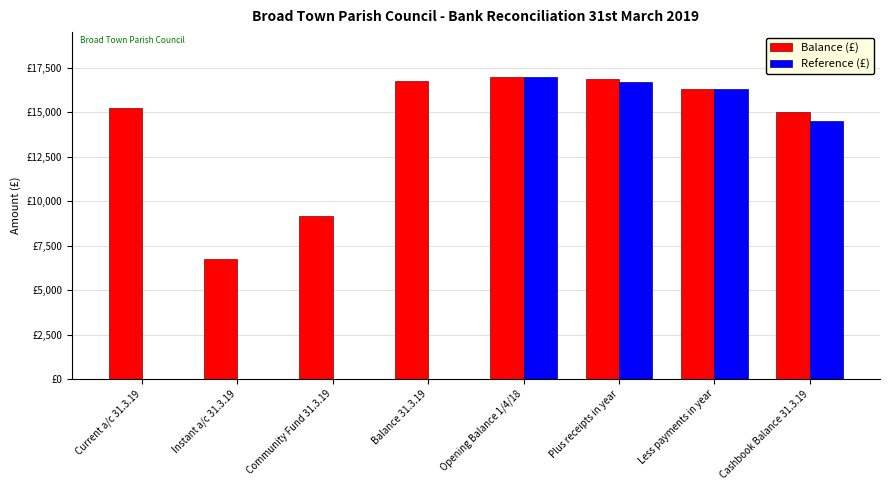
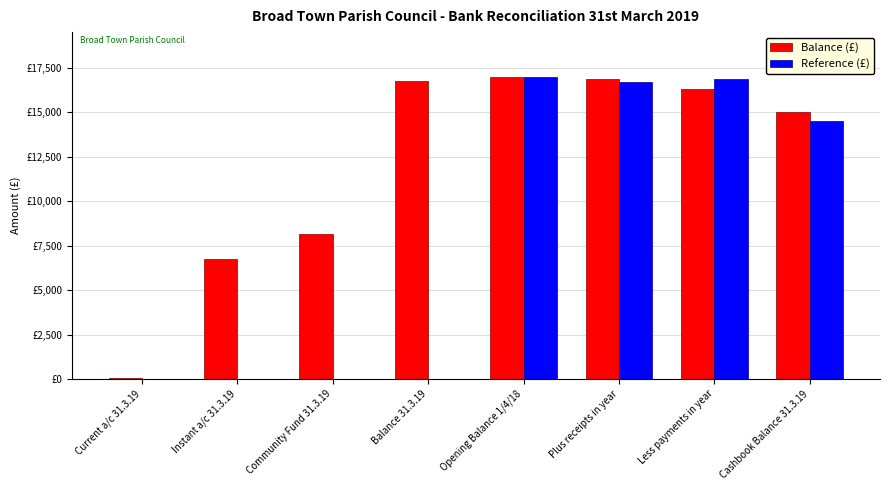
  {
    "Balance (£)": {
-     "Current a/c 31.3.19": "£15,300",
+     "Current a/c 31.3.19": "£100",
      "Instant a/c 31.3.19": "£6,800",
-     "Community Fund 31.3.19": "£9,200",
+     "Community Fund 31.3.19": "£8,200",
      "Balance 31.3.19": "£16,800",
      "Opening Balance 1/4/18": "£17,000",
      "Plus receipts in year": "£16,900",
      "Less payments in year": "£16,300",
      "Cashbook Balance 31.3.19": "£15,000"
    },
    "Reference (£)": {
      "Current a/c 31.3.19": "£0",
      "Instant a/c 31.3.19": "£0",
      "Community Fund 31.3.19": "£0",
      "Balance 31.3.19": "£0",
      "Opening Balance 1/4/18": "£17,000",
      "Plus receipts in year": "£16,700",
-     "Less payments in year": "£16,300",
+     "Less payments in year": "£16,900",
      "Cashbook Balance 31.3.19": "£14,500"
    }
  }
